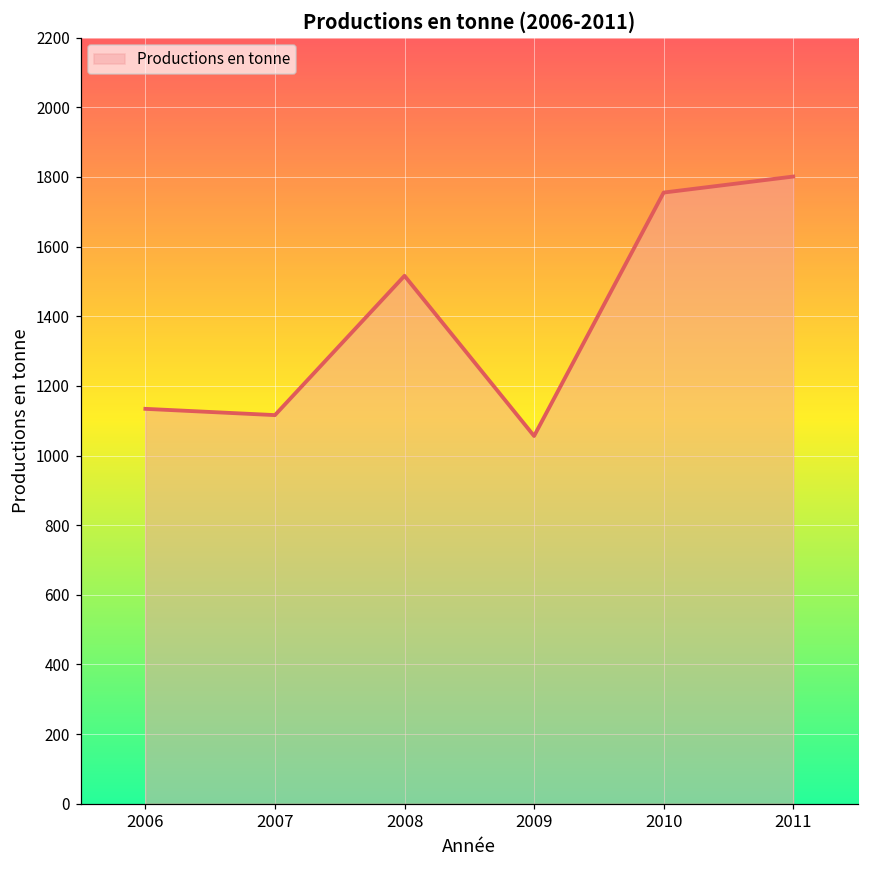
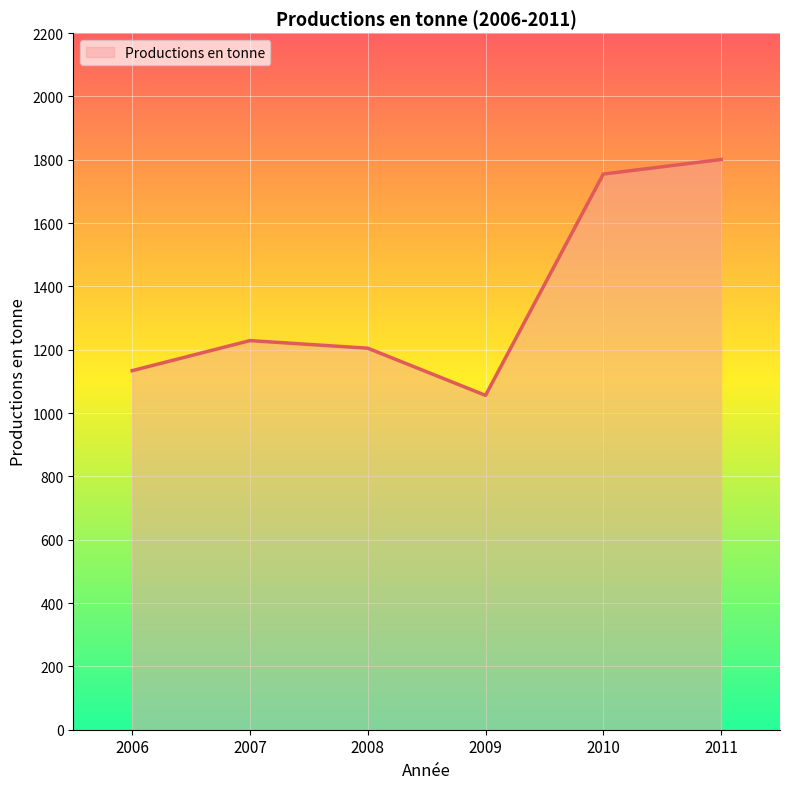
  {
    "2006": 1130,
-   "2007": 1120,
-   "2008": 1520,
+   "2007": 1230,
+   "2008": 1210,
    "2009": 1060,
    "2010": 1760,
    "2011": 1800
  }
